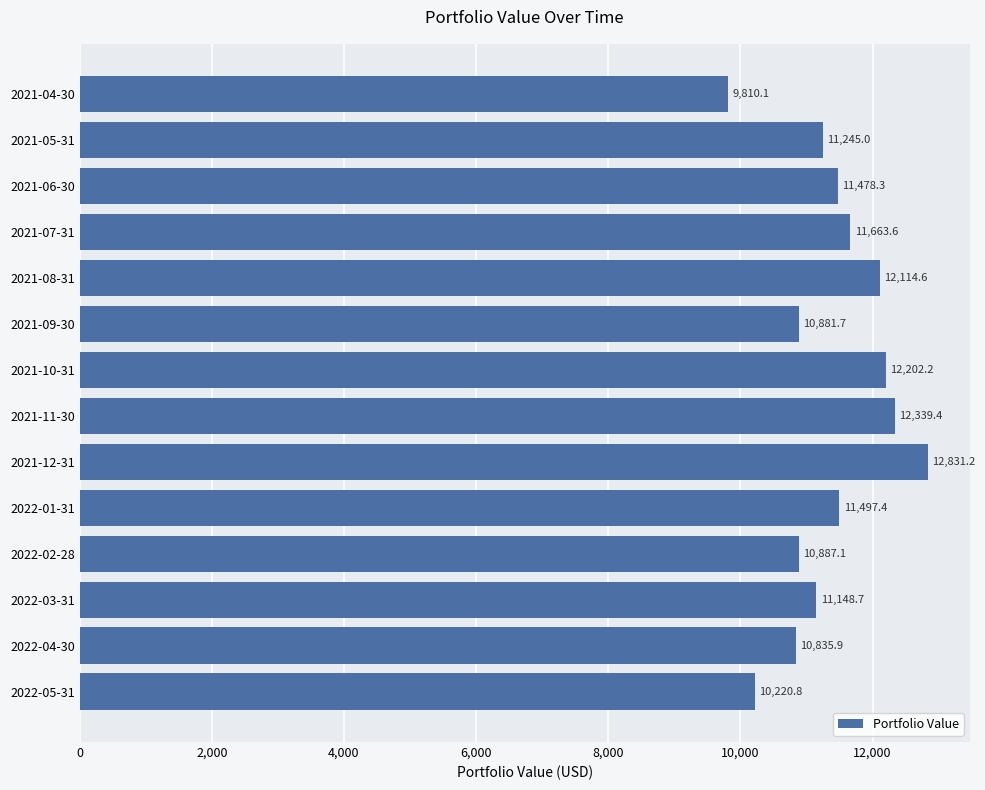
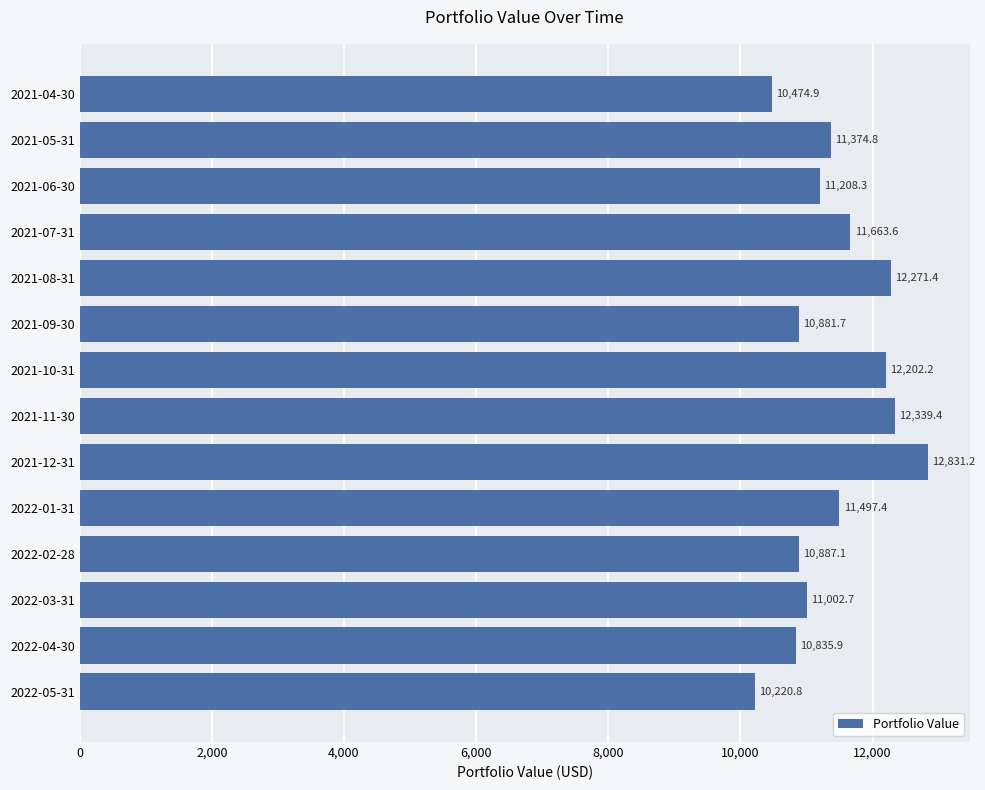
  {
-   "2021-04-30": "9,810.1",
-   "2021-05-31": "11,245.0",
-   "2021-06-30": "11,478.3",
+   "2021-04-30": "10,474.9",
+   "2021-05-31": "11,374.8",
+   "2021-06-30": "11,208.3",
    "2021-07-31": "11,663.6",
-   "2021-08-31": "12,114.6",
+   "2021-08-31": "12,271.4",
    "2021-09-30": "10,881.7",
    "2021-10-31": "12,202.2",
    "2021-11-30": "12,339.4",
    "2021-12-31": "12,831.2",
    "2022-01-31": "11,497.4",
    "2022-02-28": "10,887.1",
-   "2022-03-31": "11,148.7",
+   "2022-03-31": "11,002.7",
    "2022-04-30": "10,835.9",
    "2022-05-31": "10,220.8"
  }
